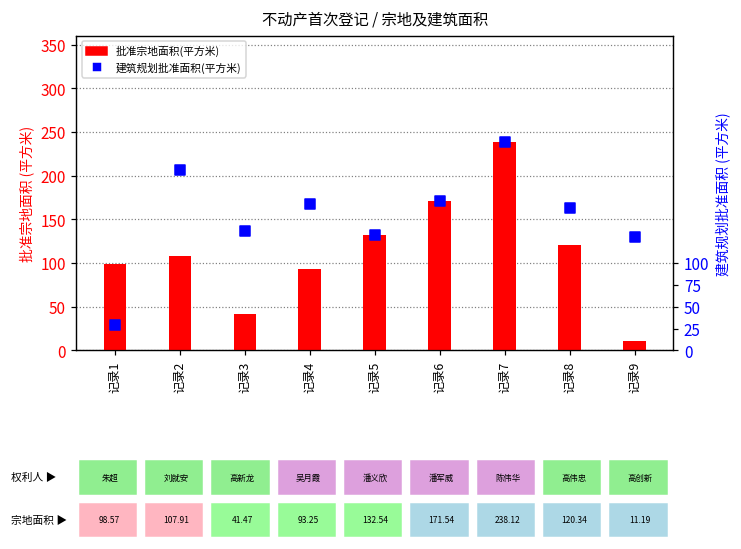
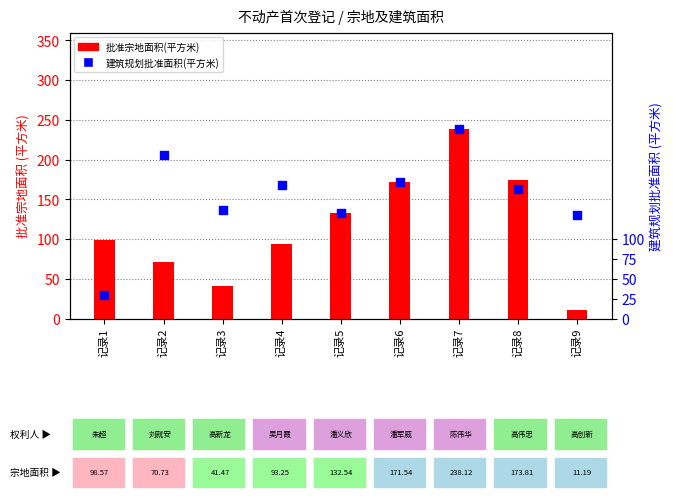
  {
    "批准宗地面积(平方米)": {
-     "记录2": 107.91,
-     "记录8": 120.34
+     "记录2": 70.73,
+     "记录8": 173.81
    }
  }
